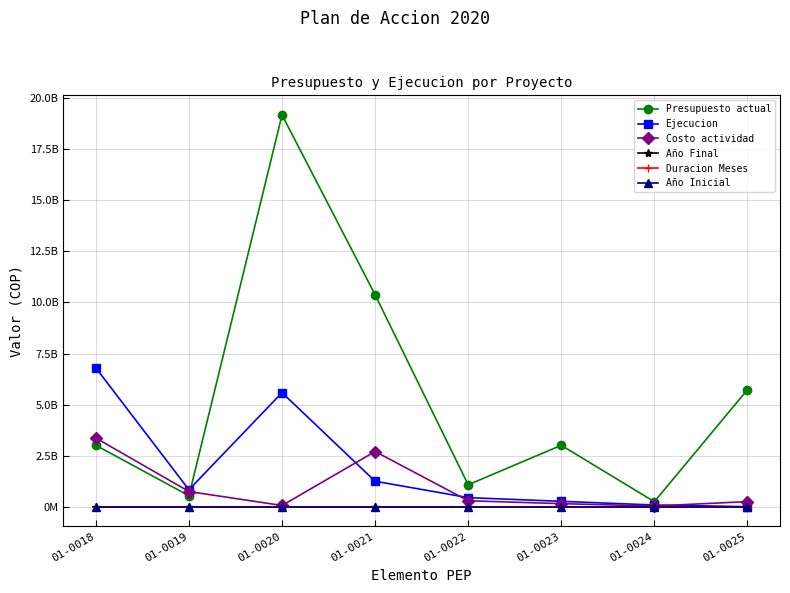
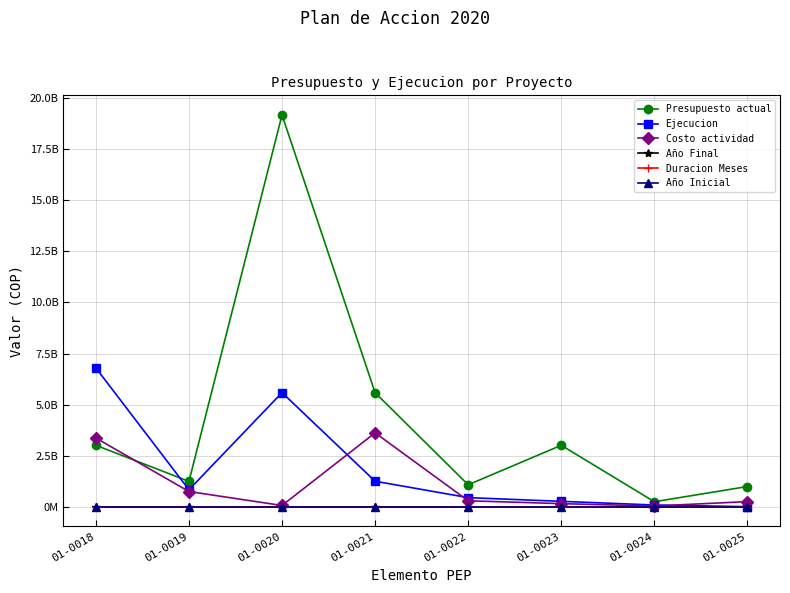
  {
    "Presupuesto actual": {
      "01-0018": 3000000000,
-     "01-0019": 500000000,
+     "01-0019": 1200000000,
      "01-0020": 19200000000,
-     "01-0021": 10400000000,
+     "01-0021": 5600000000,
      "01-0022": 1100000000,
      "01-0023": 3000000000,
      "01-0024": 200000000,
-     "01-0025": 5700000000
+     "01-0025": 1000000000
    },
    "Ejecucion": {
      "01-0018": 6800000000,
      "01-0020": 5600000000,
      "01-0021": 1200000000,
      "01-0022": 400000000
    },
    "Costo actividad": {
      "01-0018": 3400000000,
-     "01-0021": 2700000000,
+     "01-0021": 3600000000,
      "01-0022": 300000000,
      "01-0025": 300000000
    },
    "Año Inicial": {
      "01-0018": 0,
      "01-0019": 0,
      "01-0021": 0,
      "01-0022": 0,
      "01-0023": 0
    }
  }
